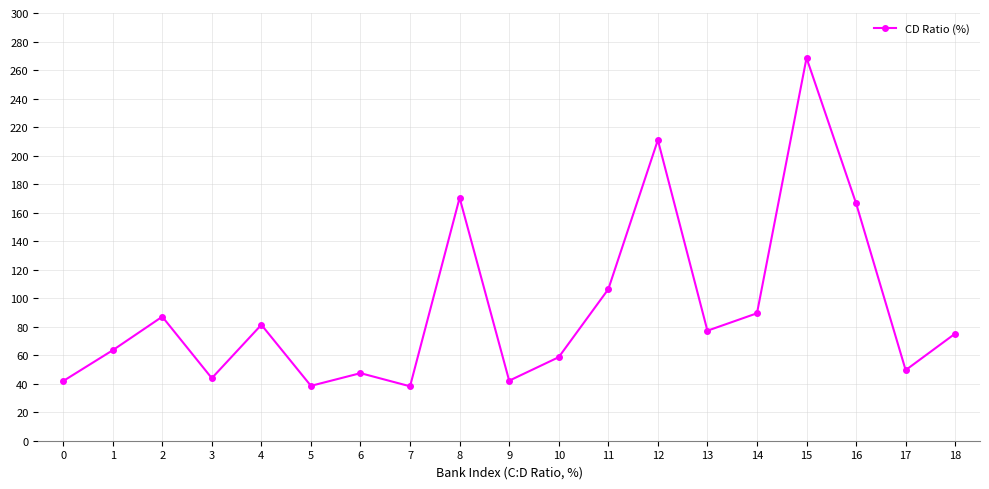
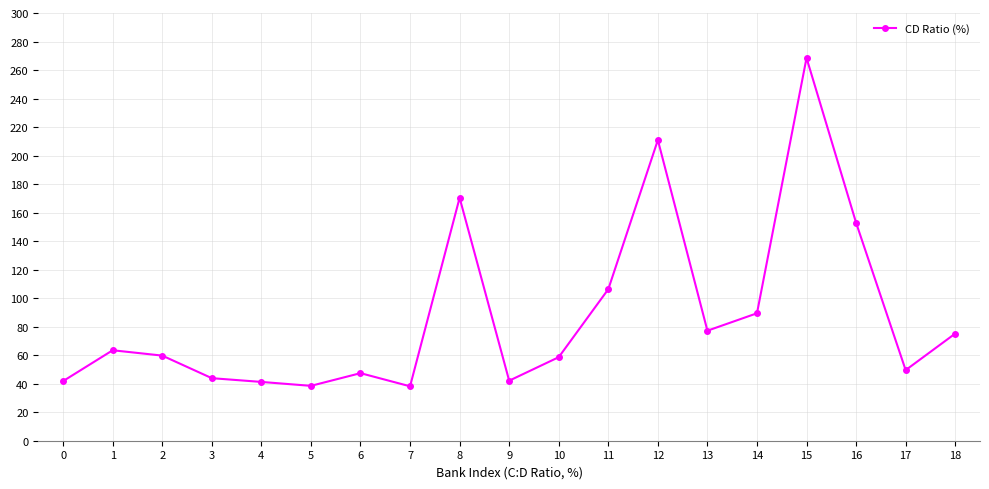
  {
    "0": 42,
    "1": 63,
-   "2": 87,
+   "2": 60,
    "3": 44,
-   "4": 81,
+   "4": 41,
    "5": 38,
    "6": 47,
    "7": 38,
    "8": 170,
    "9": 42,
    "10": 59,
    "11": 106,
    "12": 211,
    "13": 77,
    "14": 89,
    "15": 268,
-   "16": 166,
+   "16": 153,
    "17": 50,
    "18": 75
  }
